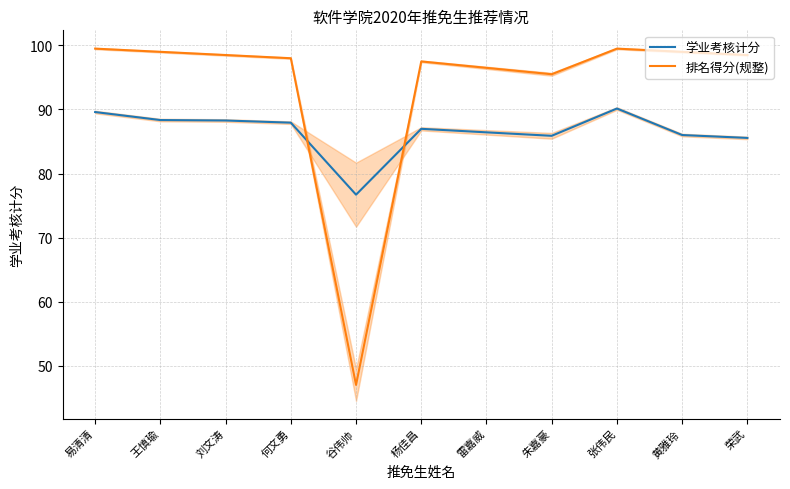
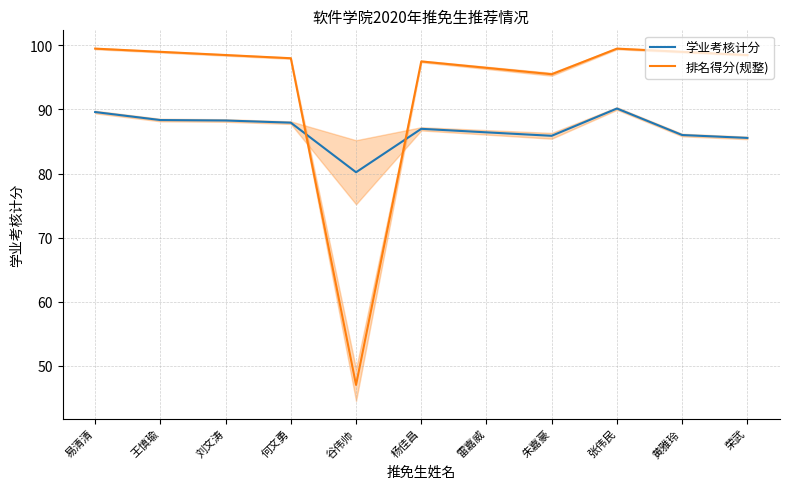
  {
    "学业考核计分": {
-     "谷伟帅": 77,
+     "谷伟帅": 80,
      "朱嘉豪": 86
    }
  }
